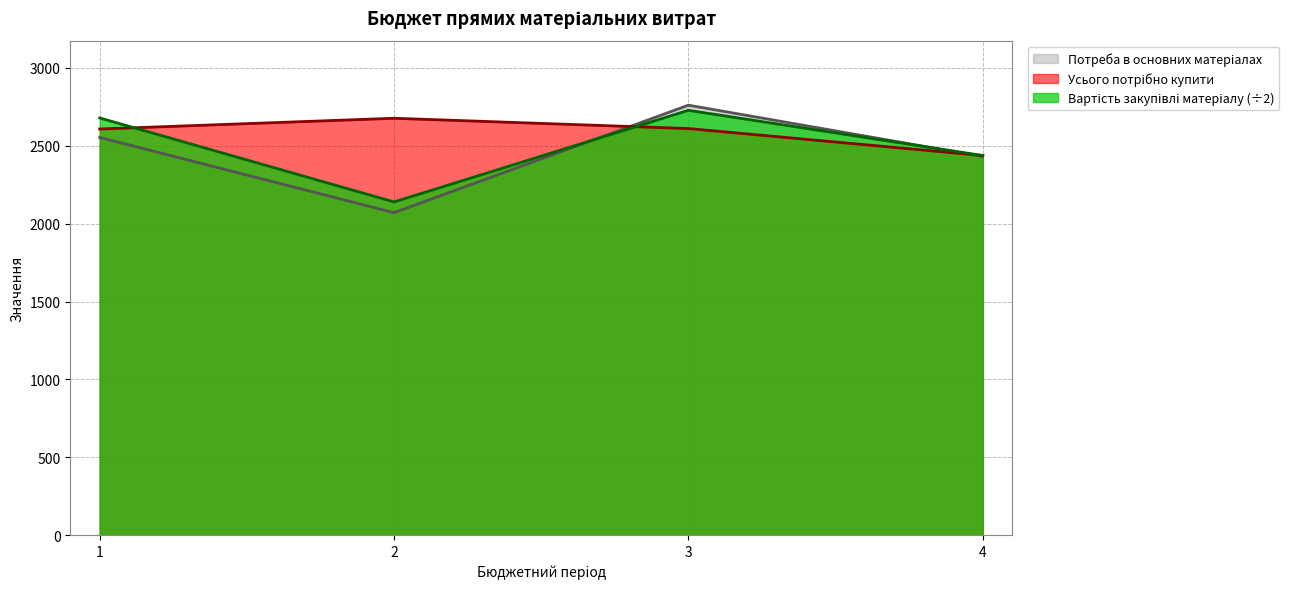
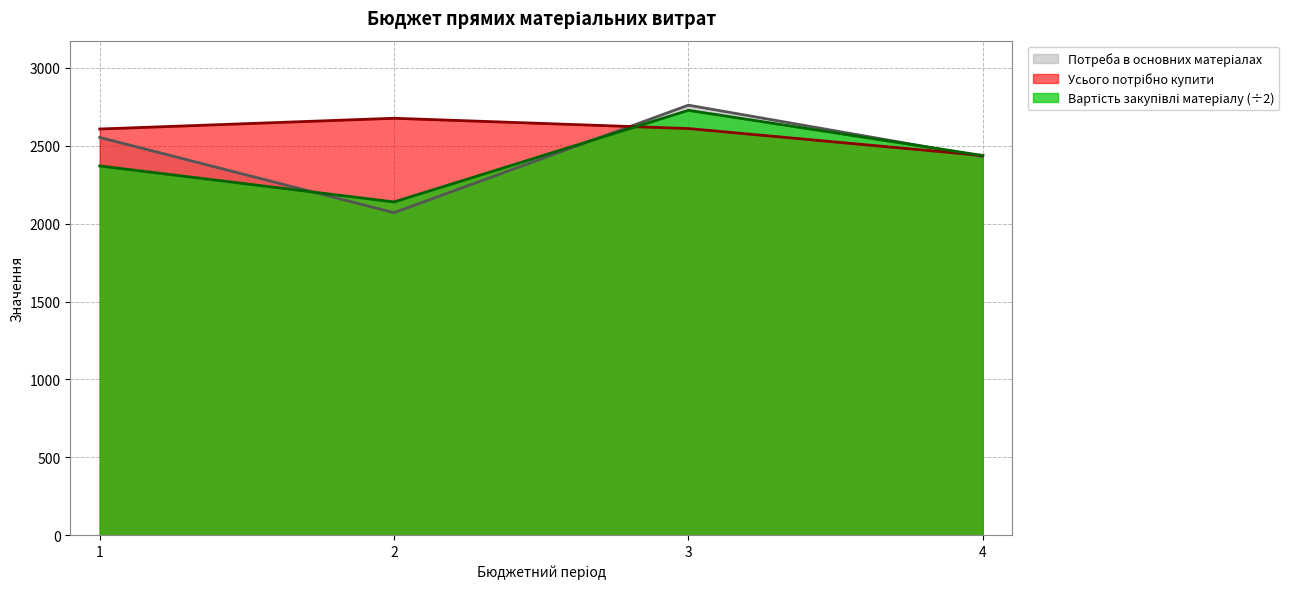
  {
    "Потреба в основних матеріалах": {
      "1": 2550,
      "2": 2070,
      "3": 2760
    },
    "Усього потрібно купити": {
      "1": 2610,
      "2": 2680,
      "3": 2610
    },
    "Вартість закупівлі матеріалу (÷2)": {
-     "1": 2680,
+     "1": 2370,
      "2": 2140,
      "3": 2730
    }
  }
